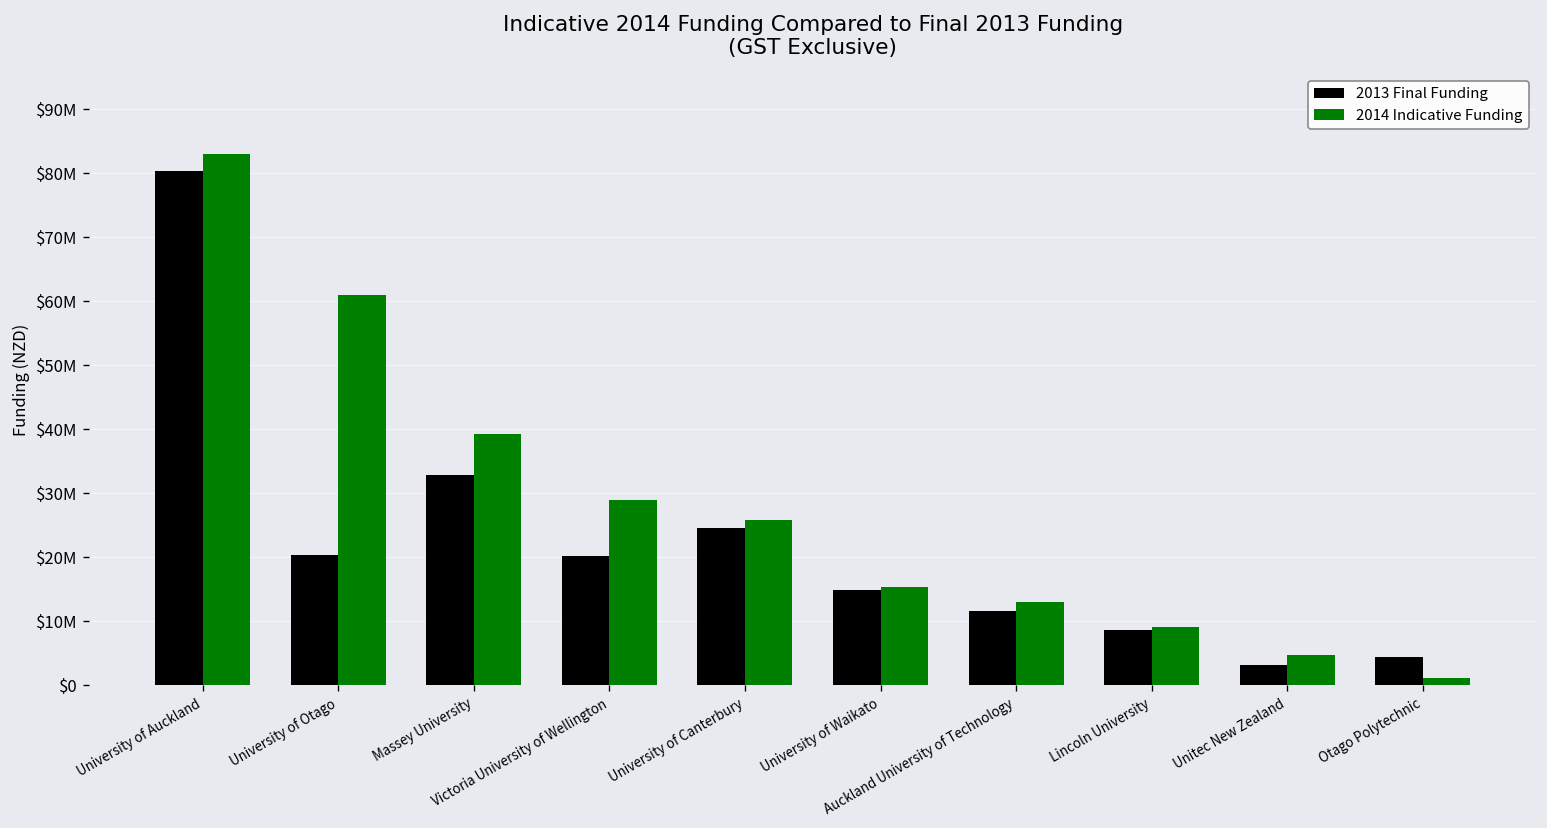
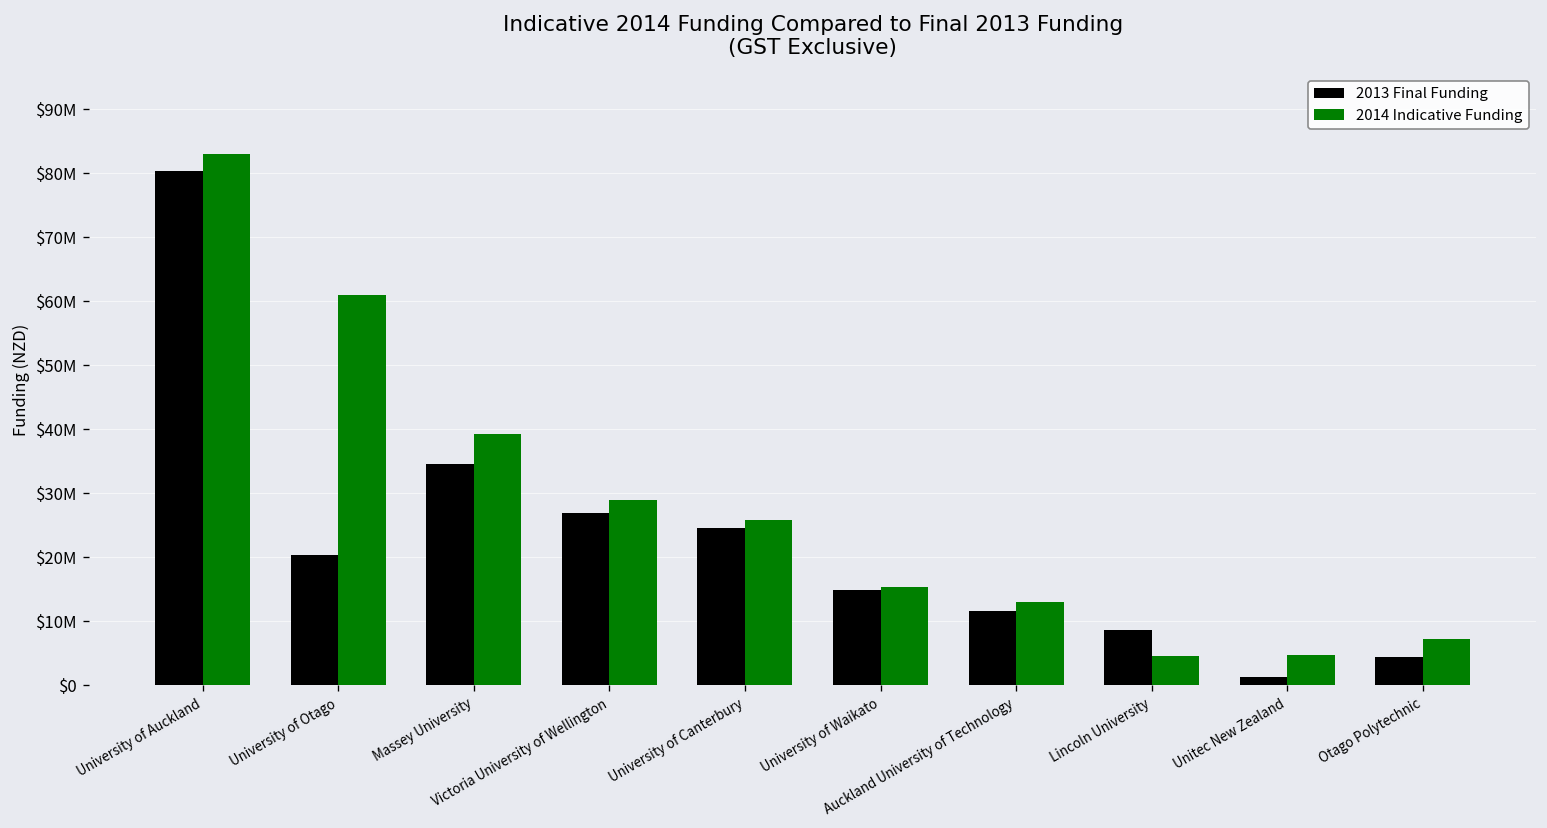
  {
    "2013 Final Funding": {
      "University of Auckland": "$80000000",
      "University of Otago": "$20000000",
-     "Massey University": "$33000000",
-     "Victoria University of Wellington": "$20000000",
+     "Massey University": "$35000000",
+     "Victoria University of Wellington": "$27000000",
      "University of Canterbury": "$25000000",
      "University of Waikato": "$15000000",
      "Auckland University of Technology": "$12000000",
      "Lincoln University": "$9000000",
-     "Unitec New Zealand": "$3000000",
+     "Unitec New Zealand": "$1000000",
      "Otago Polytechnic": "$4000000"
    },
    "2014 Indicative Funding": {
      "University of Auckland": "$83000000",
      "University of Otago": "$61000000",
      "Massey University": "$39000000",
      "Victoria University of Wellington": "$29000000",
      "University of Canterbury": "$26000000",
      "University of Waikato": "$15000000",
      "Auckland University of Technology": "$13000000",
-     "Lincoln University": "$9000000",
+     "Lincoln University": "$4000000",
      "Unitec New Zealand": "$5000000",
-     "Otago Polytechnic": "$1000000"
+     "Otago Polytechnic": "$7000000"
    }
  }
